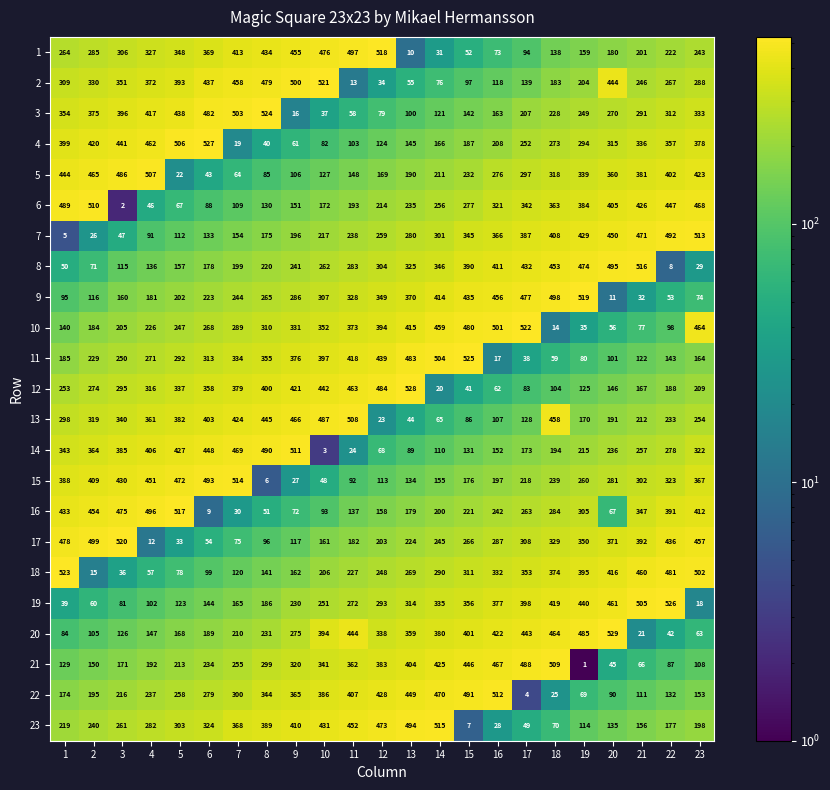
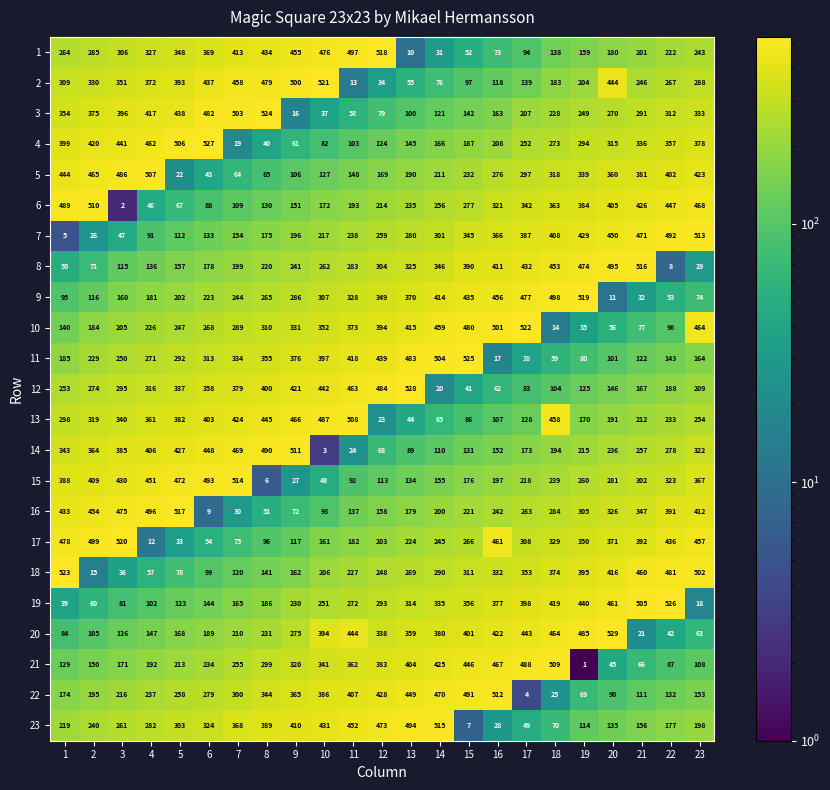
  {
    "16": {
      "1": 433,
      "2": 454,
      "3": 475,
      "4": 496,
      "5": 517,
      "6": 9,
      "7": 30,
      "8": 51,
      "9": 72,
      "10": 93,
      "11": 137,
      "12": 158,
      "13": 179,
      "14": 200,
      "15": 221,
      "16": 242,
      "17": 263,
      "18": 284,
      "19": 305,
-     "20": 67,
+     "20": 326,
      "21": 347,
      "22": 391,
      "23": 412
    },
    "17": {
      "1": 478,
      "2": 499,
      "3": 520,
      "4": 12,
      "5": 33,
      "6": 54,
      "7": 75,
      "8": 96,
      "9": 117,
      "10": 161,
      "11": 182,
      "12": 203,
      "13": 224,
      "14": 245,
      "15": 266,
-     "16": 287,
+     "16": 461,
      "17": 308,
      "18": 329,
      "19": 350,
      "20": 371,
      "21": 392,
      "22": 436,
      "23": 457
    }
  }
